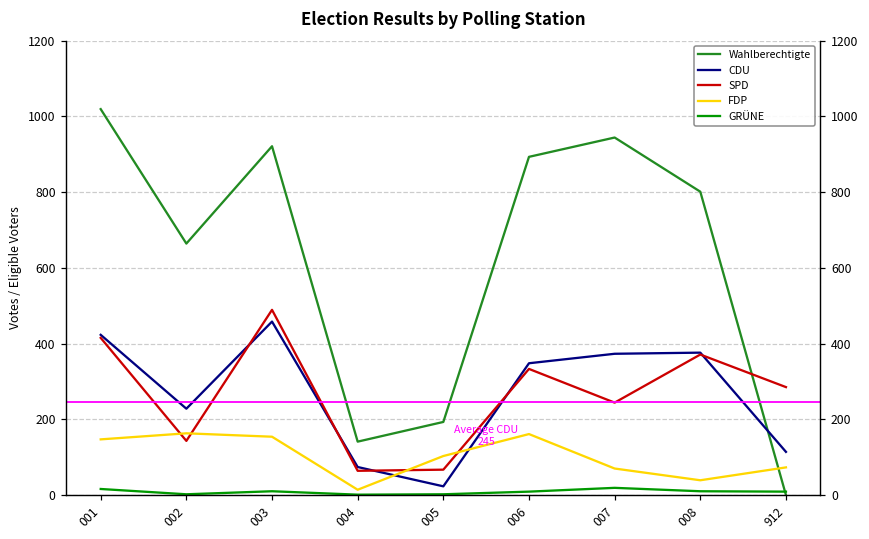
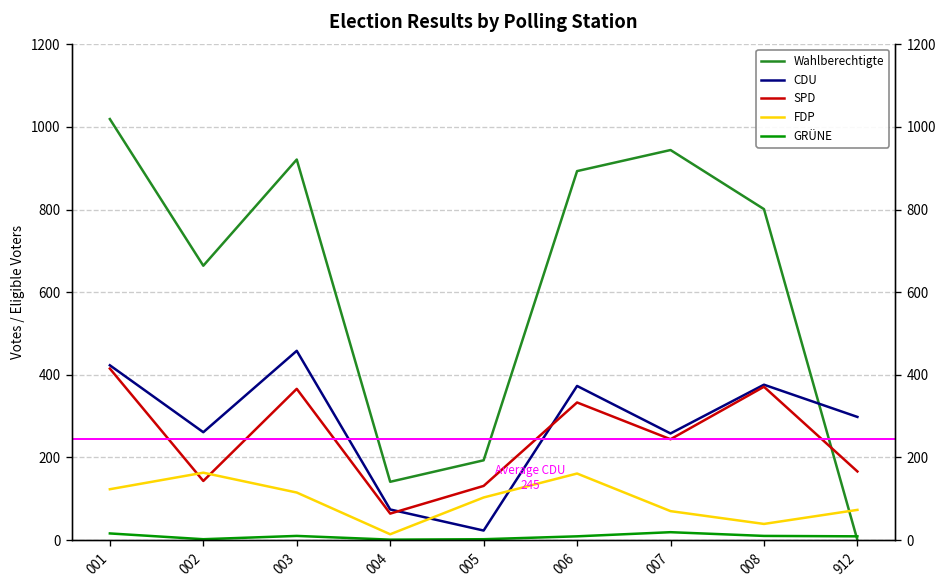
  {
    "CDU": {
      "001": 420,
-     "002": 230,
+     "002": 260,
      "003": 460,
      "004": 70,
      "005": 20,
-     "006": 350,
-     "007": 370,
-     "912": 110
+     "006": 370,
+     "007": 260,
+     "912": 300
    },
    "SPD": {
      "001": 420,
      "002": 140,
-     "003": 490,
+     "003": 370,
      "004": 60,
-     "005": 70,
+     "005": 130,
      "006": 330,
      "007": 240,
-     "912": 290
+     "912": 170
    },
    "FDP": {
-     "001": 150,
+     "001": 120,
      "002": 160,
-     "003": 150,
+     "003": 120,
      "004": 10,
      "005": 100,
      "007": 70,
      "008": 40,
      "912": 70
    }
  }
